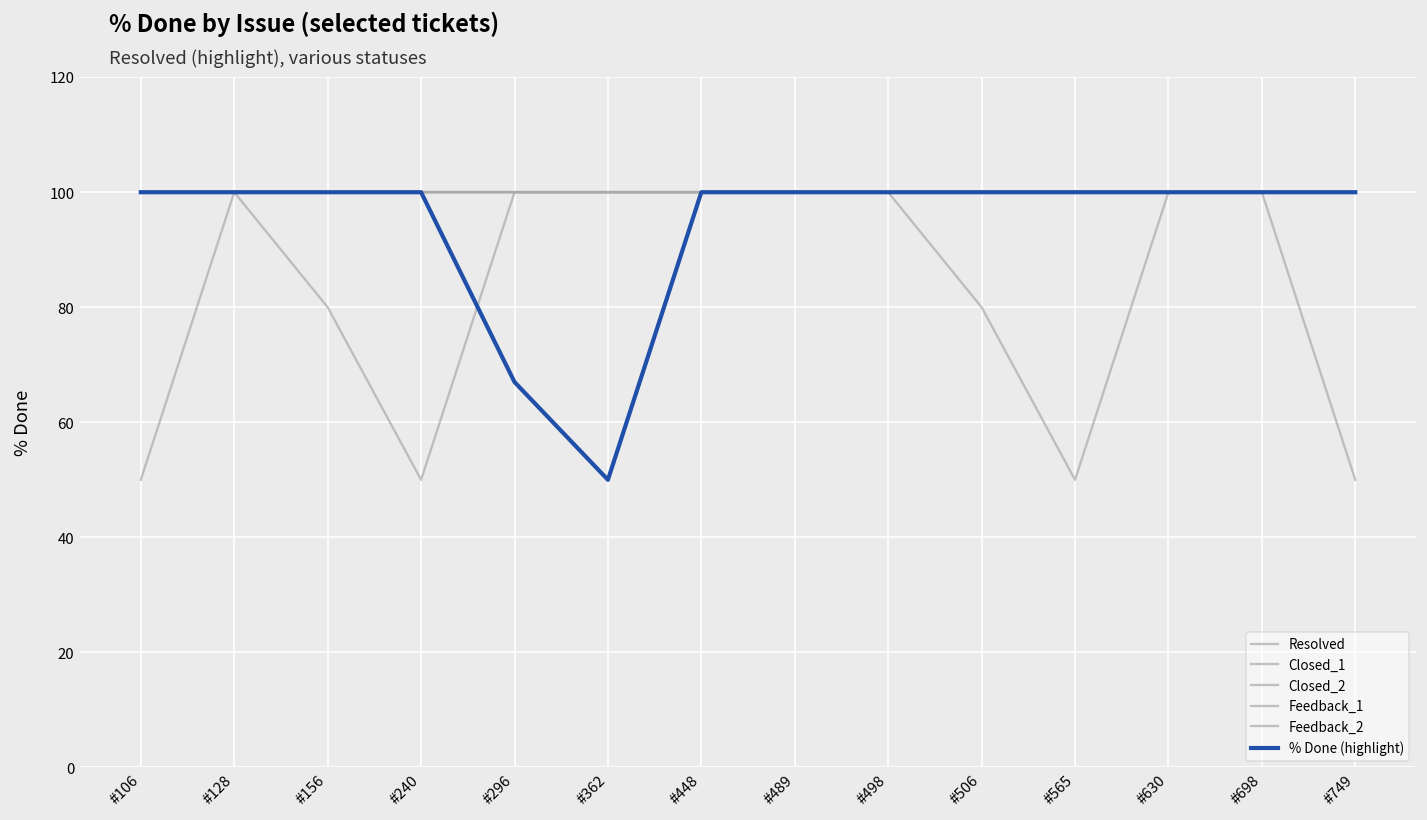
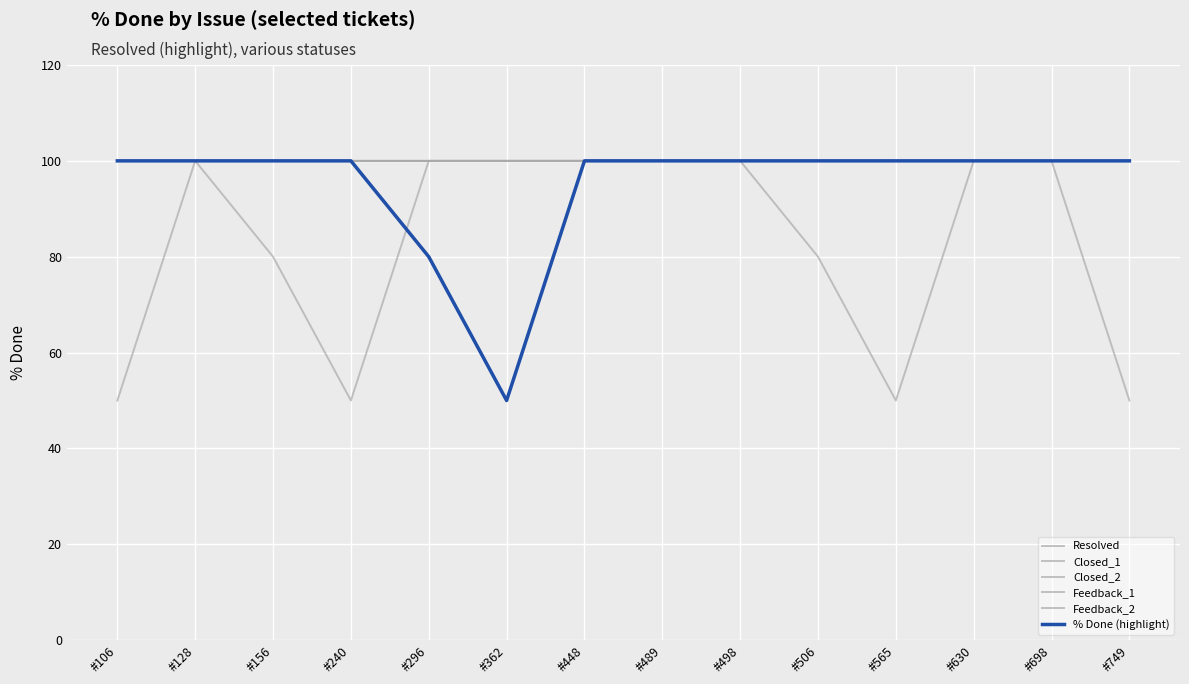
  {
    "% Done (highlight)": {
-     "#296": 67,
+     "#296": 80,
      "#362": 50
    }
  }
